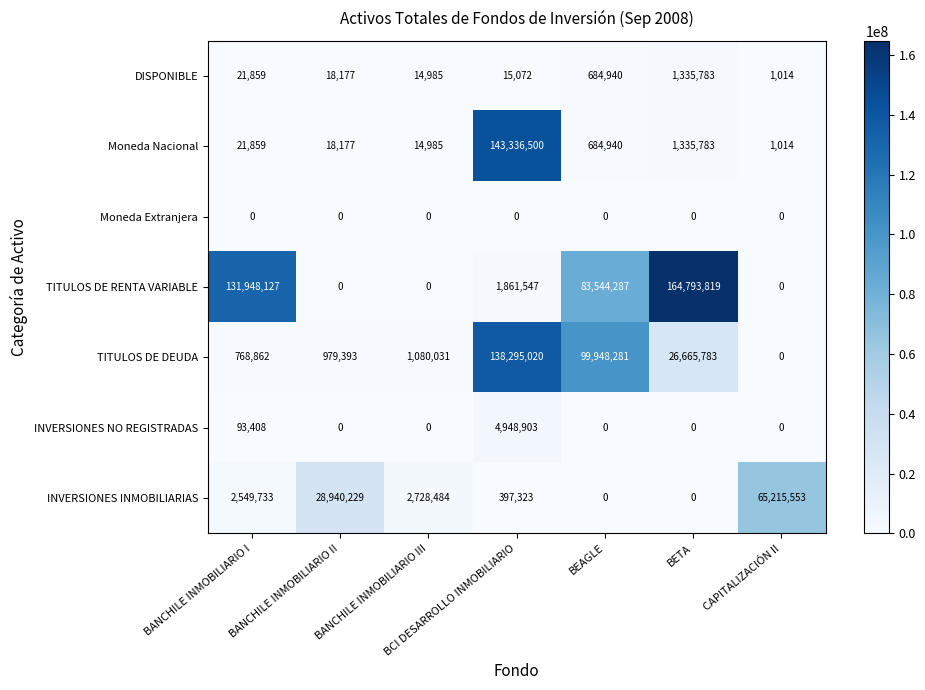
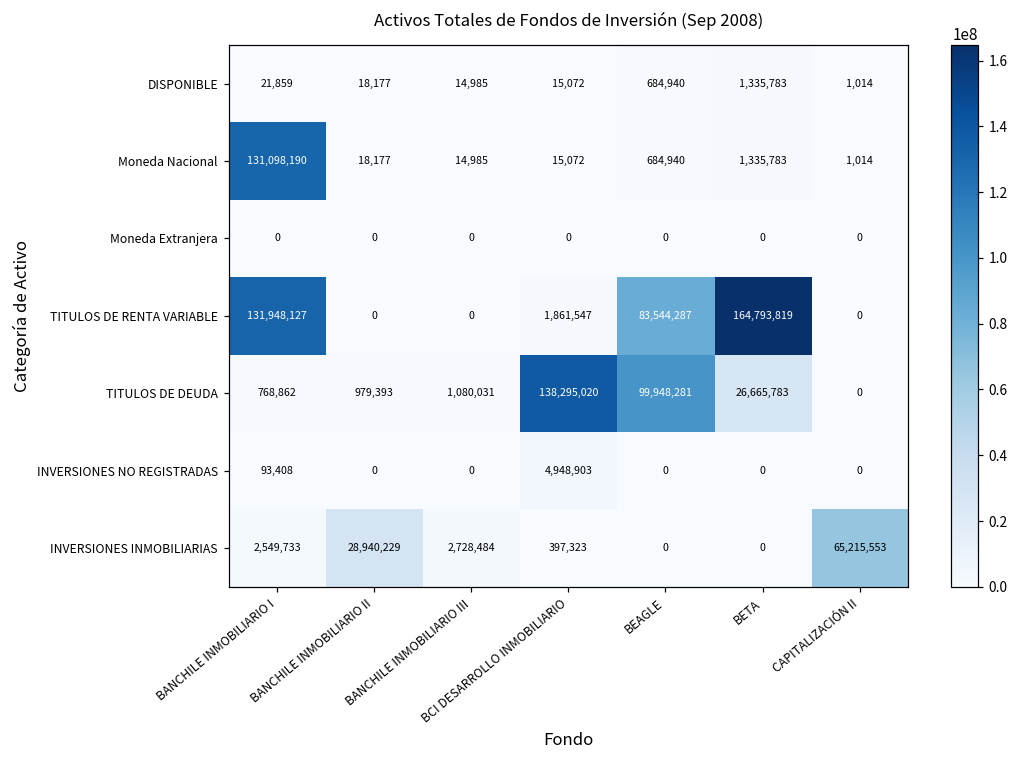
  {
    "DISPONIBLE": {
      "BANCHILE INMOBILIARIO I": "21,859",
      "BANCHILE INMOBILIARIO II": "18,177",
      "BANCHILE INMOBILIARIO III": "14,985",
      "BCI DESARROLLO INMOBILIARIO": "15,072",
      "BEAGLE": "684,940",
      "BETA": "1,335,783",
      "CAPITALIZACIÓN II": "1,014"
    },
    "Moneda Nacional": {
-     "BANCHILE INMOBILIARIO I": "21,859",
+     "BANCHILE INMOBILIARIO I": "131,098,190",
      "BANCHILE INMOBILIARIO II": "18,177",
      "BANCHILE INMOBILIARIO III": "14,985",
-     "BCI DESARROLLO INMOBILIARIO": "143,336,500",
+     "BCI DESARROLLO INMOBILIARIO": "15,072",
      "BEAGLE": "684,940",
      "BETA": "1,335,783",
      "CAPITALIZACIÓN II": "1,014"
    },
    "Moneda Extranjera": {
      "BANCHILE INMOBILIARIO I": "0",
      "BANCHILE INMOBILIARIO II": "0",
      "BANCHILE INMOBILIARIO III": "0",
      "BCI DESARROLLO INMOBILIARIO": "0",
      "BEAGLE": "0",
      "BETA": "0",
      "CAPITALIZACIÓN II": "0"
    },
    "TITULOS DE RENTA VARIABLE": {
      "BANCHILE INMOBILIARIO I": "131,948,127",
      "BANCHILE INMOBILIARIO II": "0",
      "BANCHILE INMOBILIARIO III": "0",
      "BCI DESARROLLO INMOBILIARIO": "1,861,547",
      "BEAGLE": "83,544,287",
      "BETA": "164,793,819",
      "CAPITALIZACIÓN II": "0"
    },
    "TITULOS DE DEUDA": {
      "BANCHILE INMOBILIARIO I": "768,862",
      "BANCHILE INMOBILIARIO II": "979,393",
      "BANCHILE INMOBILIARIO III": "1,080,031",
      "BCI DESARROLLO INMOBILIARIO": "138,295,020",
      "BEAGLE": "99,948,281",
      "BETA": "26,665,783",
      "CAPITALIZACIÓN II": "0"
    },
    "INVERSIONES NO REGISTRADAS": {
      "BANCHILE INMOBILIARIO I": "93,408",
      "BANCHILE INMOBILIARIO II": "0",
      "BANCHILE INMOBILIARIO III": "0",
      "BCI DESARROLLO INMOBILIARIO": "4,948,903",
      "BEAGLE": "0",
      "BETA": "0",
      "CAPITALIZACIÓN II": "0"
    },
    "INVERSIONES INMOBILIARIAS": {
      "BANCHILE INMOBILIARIO I": "2,549,733",
      "BANCHILE INMOBILIARIO II": "28,940,229",
      "BANCHILE INMOBILIARIO III": "2,728,484",
      "BCI DESARROLLO INMOBILIARIO": "397,323",
      "BEAGLE": "0",
      "BETA": "0",
      "CAPITALIZACIÓN II": "65,215,553"
    }
  }
